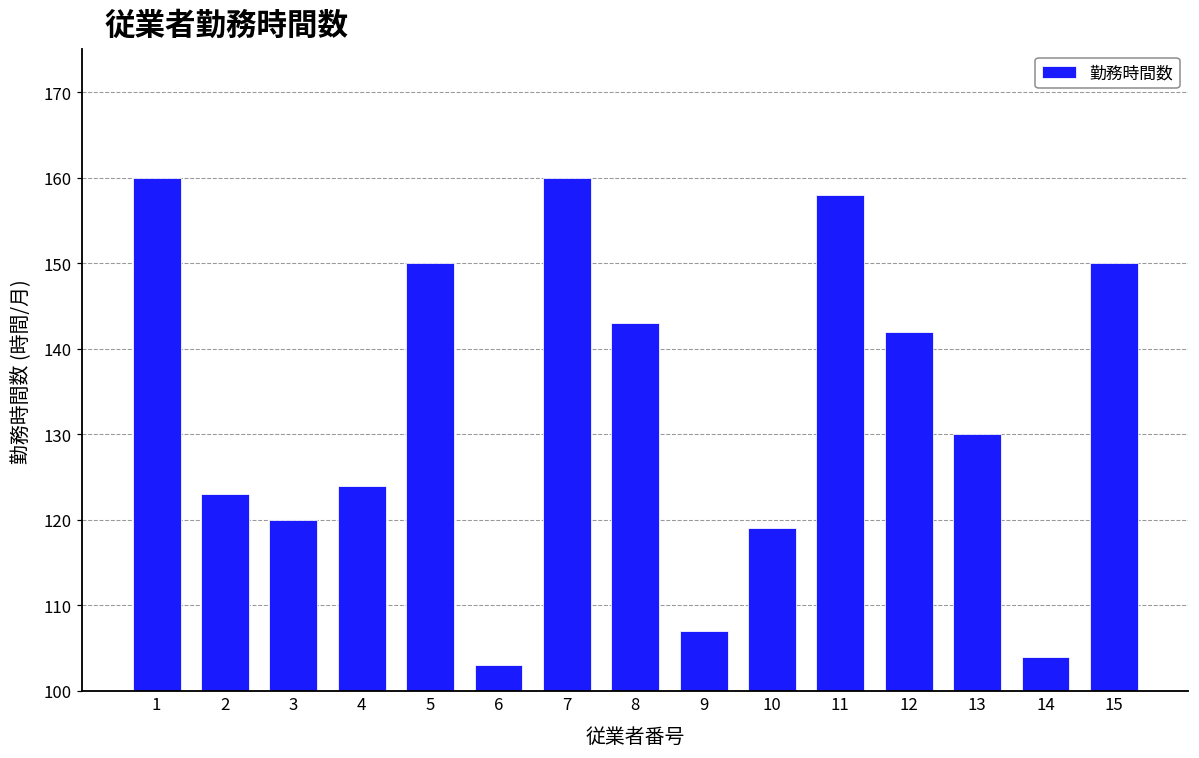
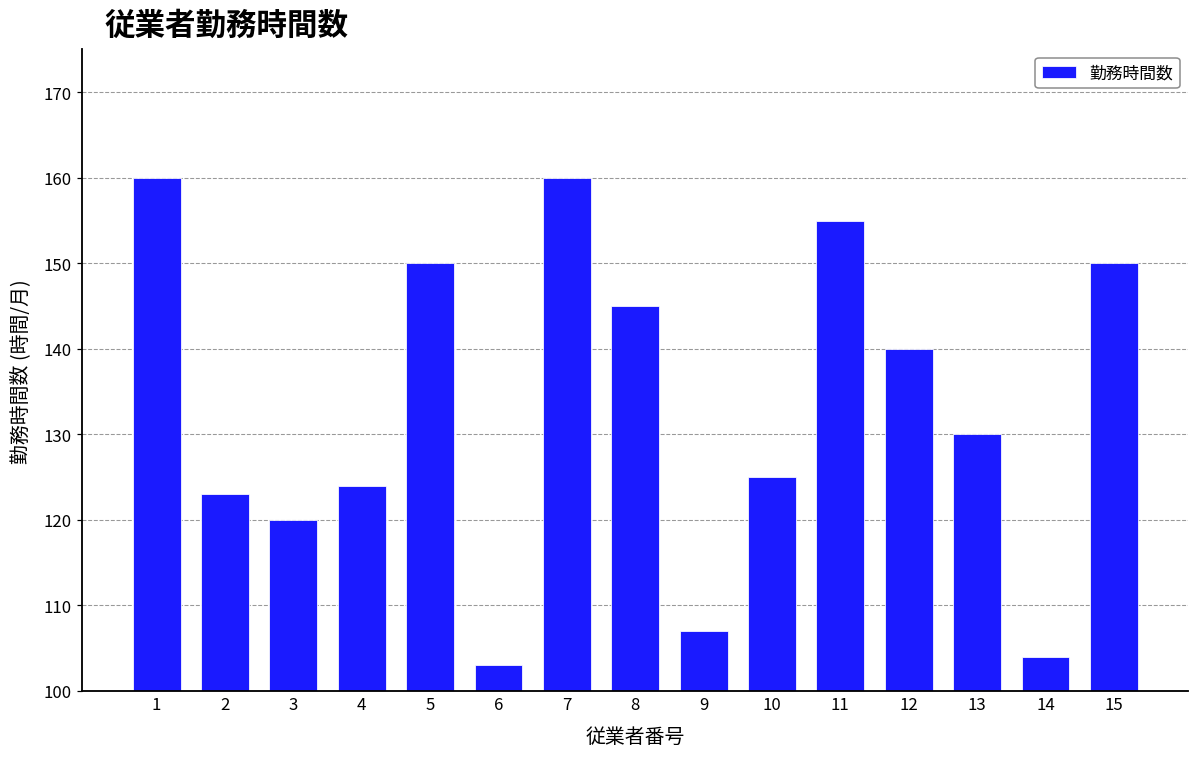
  {
    "1": 160,
    "2": 123,
    "3": 120,
    "4": 124,
    "5": 150,
    "6": 103,
    "7": 160,
-   "8": 143,
+   "8": 145,
    "9": 107,
-   "10": 119,
-   "11": 158,
-   "12": 142,
+   "10": 125,
+   "11": 155,
+   "12": 140,
    "13": 130,
    "14": 104,
    "15": 150
  }
